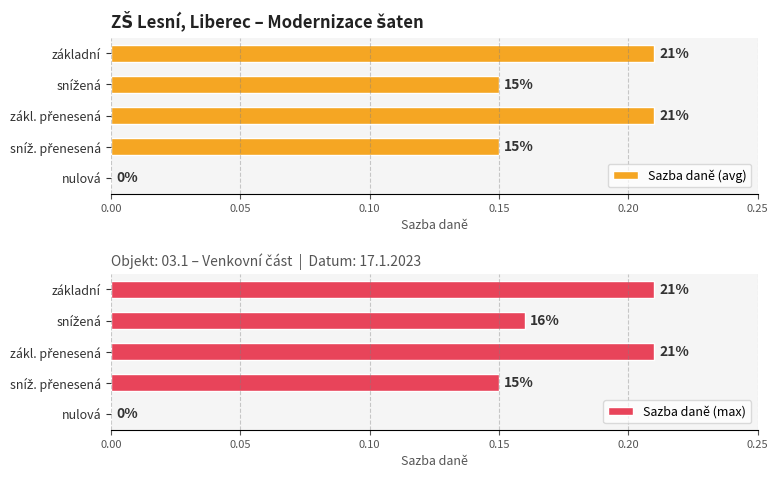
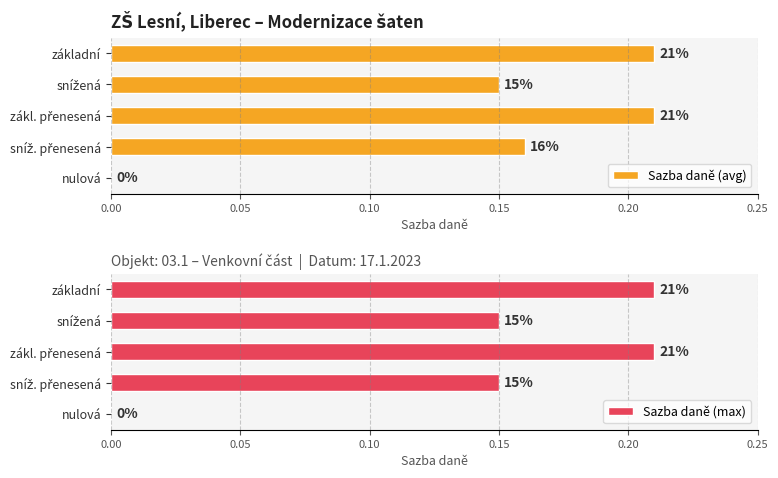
  {
    "ZŠ Lesní, Liberec – Modernizace šaten": {
      "základní": "21%",
      "snížená": "15%",
      "zákl. přenesená": "21%",
-     "sníž. přenesená": "15%",
+     "sníž. přenesená": "16%",
      "nulová": "0%"
    },
    "Objekt: 03.1 – Venkovní část | Datum: 17.1.2023": {
      "základní": "21%",
-     "snížená": "16%",
+     "snížená": "15%",
      "zákl. přenesená": "21%",
      "sníž. přenesená": "15%",
      "nulová": "0%"
    }
  }
